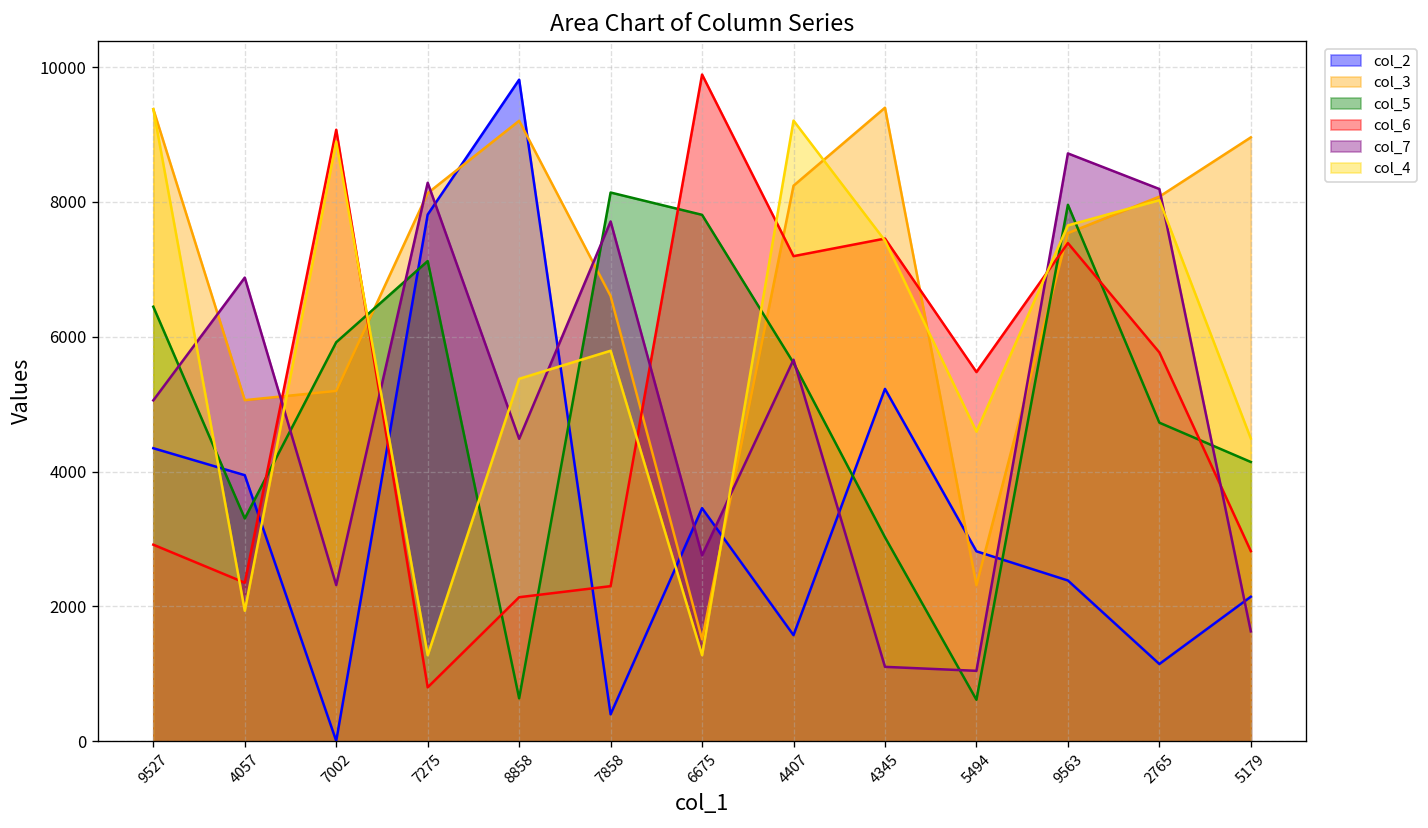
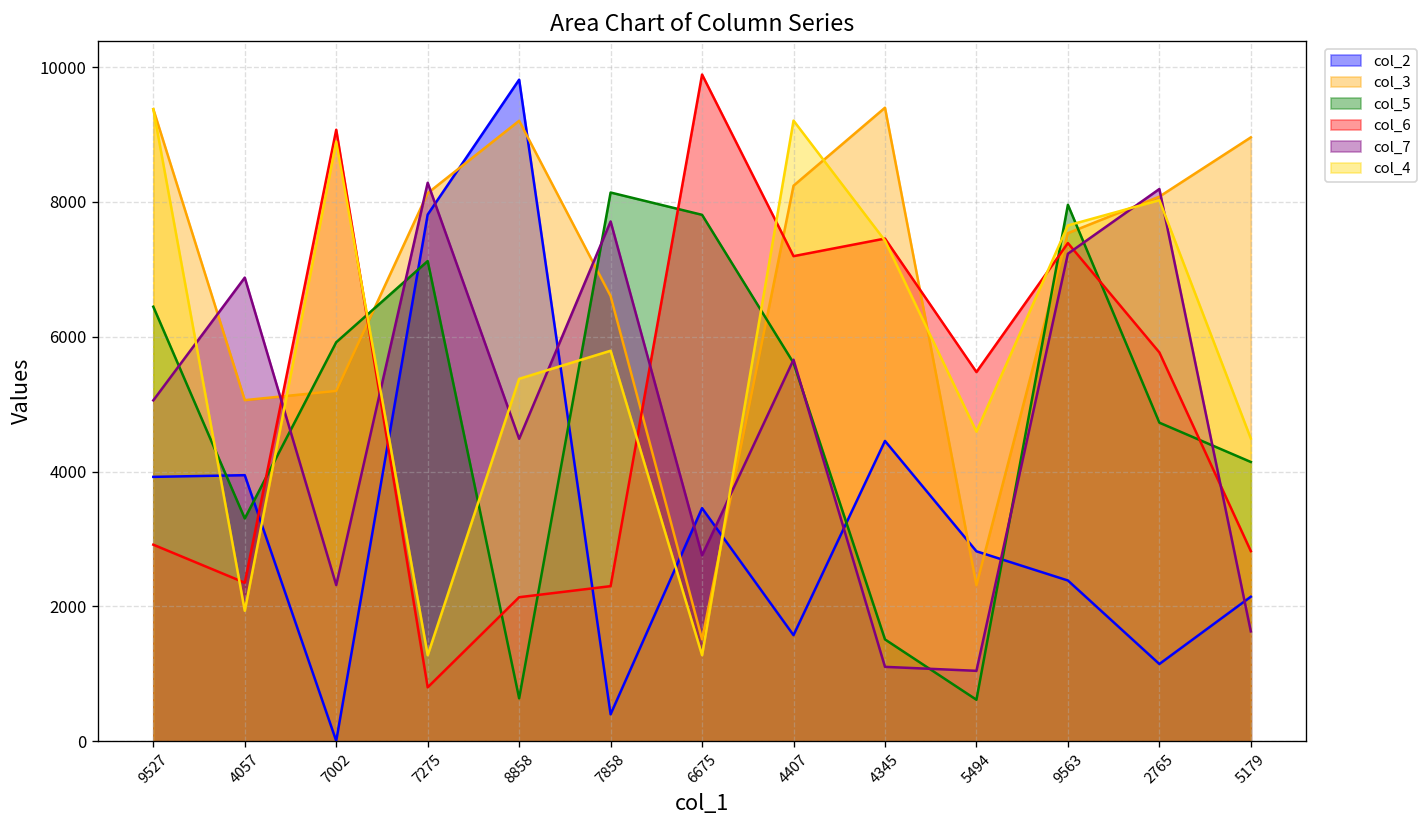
  {
    "col_2": {
-     "9527": 4300,
+     "9527": 3900,
      "4057": 3900,
      "7002": 0,
      "7275": 7800,
      "8858": 9800,
      "7858": 400,
      "6675": 3500,
      "4407": 1600,
-     "4345": 5200,
+     "4345": 4500,
      "5494": 2800,
      "9563": 2400,
      "2765": 1100,
      "5179": 2100
    },
    "col_5": {
      "9527": 6400,
      "4057": 3300,
      "7002": 5900,
      "7275": 7100,
      "8858": 600,
      "7858": 8100,
      "6675": 7800,
      "4407": 5600,
-     "4345": 3000,
+     "4345": 1500,
      "5494": 600,
      "9563": 8000,
      "2765": 4700,
      "5179": 4100
    },
    "col_6": {
      "9527": 2900,
      "4057": 2400,
      "7002": 9100,
      "7275": 800,
      "8858": 2100,
      "7858": 2300,
      "6675": 9900,
      "4407": 7200,
      "5494": 5500,
      "9563": 7400,
      "2765": 5800,
      "5179": 2800
    },
    "col_7": {
      "9527": 5100,
      "4057": 6900,
      "7002": 2300,
      "7275": 8300,
      "8858": 4500,
      "7858": 7700,
      "6675": 2800,
      "4407": 5700,
      "4345": 1100,
      "5494": 1000,
-     "9563": 8700,
+     "9563": 7200,
      "2765": 8200,
      "5179": 1600
    }
  }
